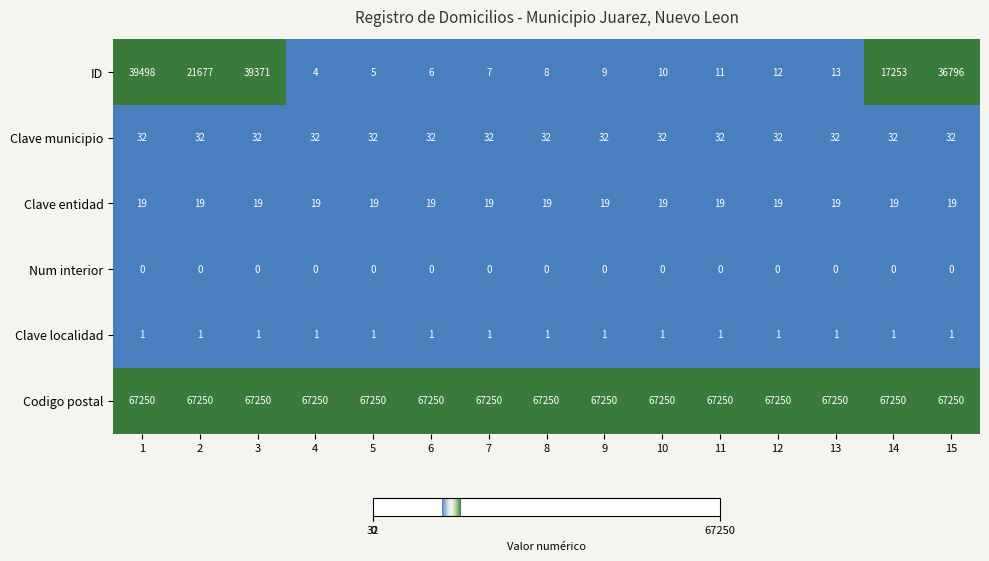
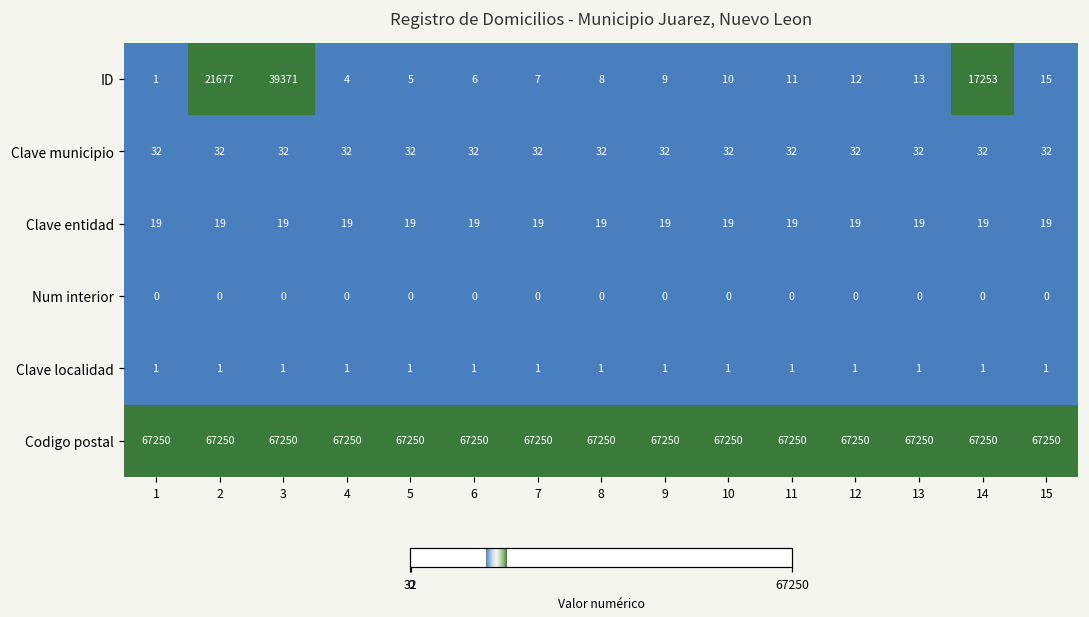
  {
    "ID": {
-     "1": 39498,
+     "1": 1,
      "2": 21677,
      "3": 39371,
      "4": 4,
      "5": 5,
      "6": 6,
      "7": 7,
      "8": 8,
      "9": 9,
      "10": 10,
      "11": 11,
      "12": 12,
      "13": 13,
      "14": 17253,
-     "15": 36796
+     "15": 15
    },
    "Clave municipio": {
      "1": 32,
      "2": 32,
      "3": 32,
      "4": 32,
      "5": 32,
      "6": 32,
      "7": 32,
      "8": 32,
      "9": 32,
      "10": 32,
      "11": 32,
      "12": 32,
      "13": 32,
      "14": 32,
      "15": 32
    },
    "Clave entidad": {
      "1": 19,
      "2": 19,
      "3": 19,
      "4": 19,
      "5": 19,
      "6": 19,
      "7": 19,
      "8": 19,
      "9": 19,
      "10": 19,
      "11": 19,
      "12": 19,
      "13": 19,
      "14": 19,
      "15": 19
    },
    "Num interior": {
      "1": 0,
      "2": 0,
      "3": 0,
      "4": 0,
      "5": 0,
      "6": 0,
      "7": 0,
      "8": 0,
      "9": 0,
      "10": 0,
      "11": 0,
      "12": 0,
      "13": 0,
      "14": 0,
      "15": 0
    },
    "Clave localidad": {
      "1": 1,
      "2": 1,
      "3": 1,
      "4": 1,
      "5": 1,
      "6": 1,
      "7": 1,
      "8": 1,
      "9": 1,
      "10": 1,
      "11": 1,
      "12": 1,
      "13": 1,
      "14": 1,
      "15": 1
    },
    "Codigo postal": {
      "1": 67250,
      "2": 67250,
      "3": 67250,
      "4": 67250,
      "5": 67250,
      "6": 67250,
      "7": 67250,
      "8": 67250,
      "9": 67250,
      "10": 67250,
      "11": 67250,
      "12": 67250,
      "13": 67250,
      "14": 67250,
      "15": 67250
    }
  }
